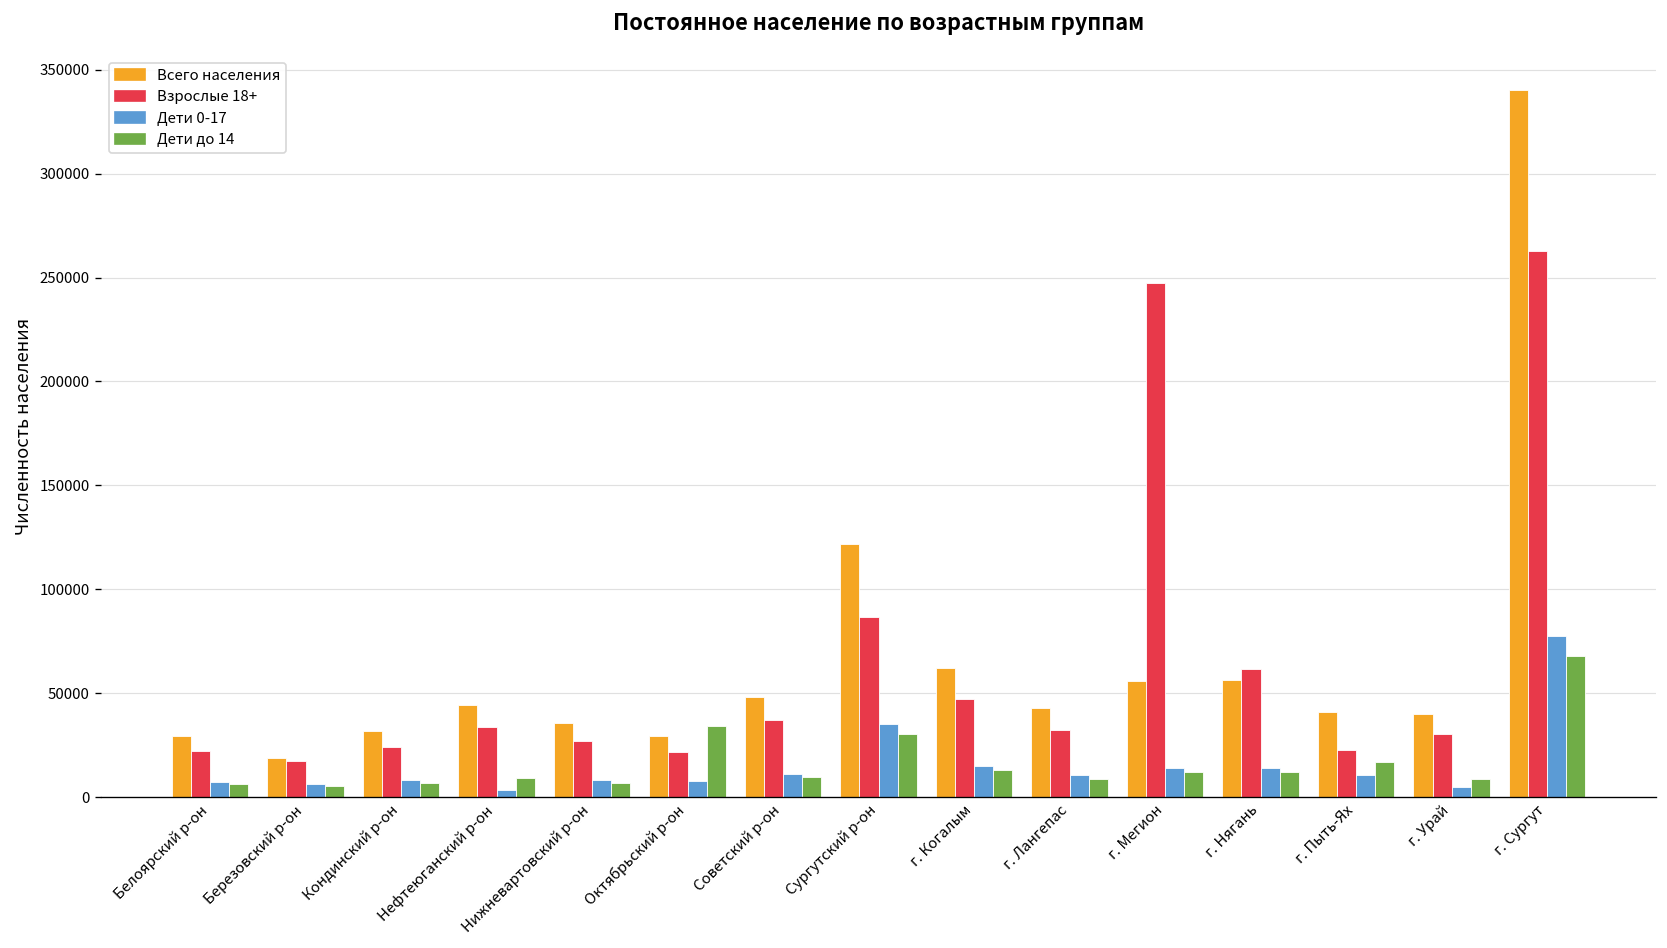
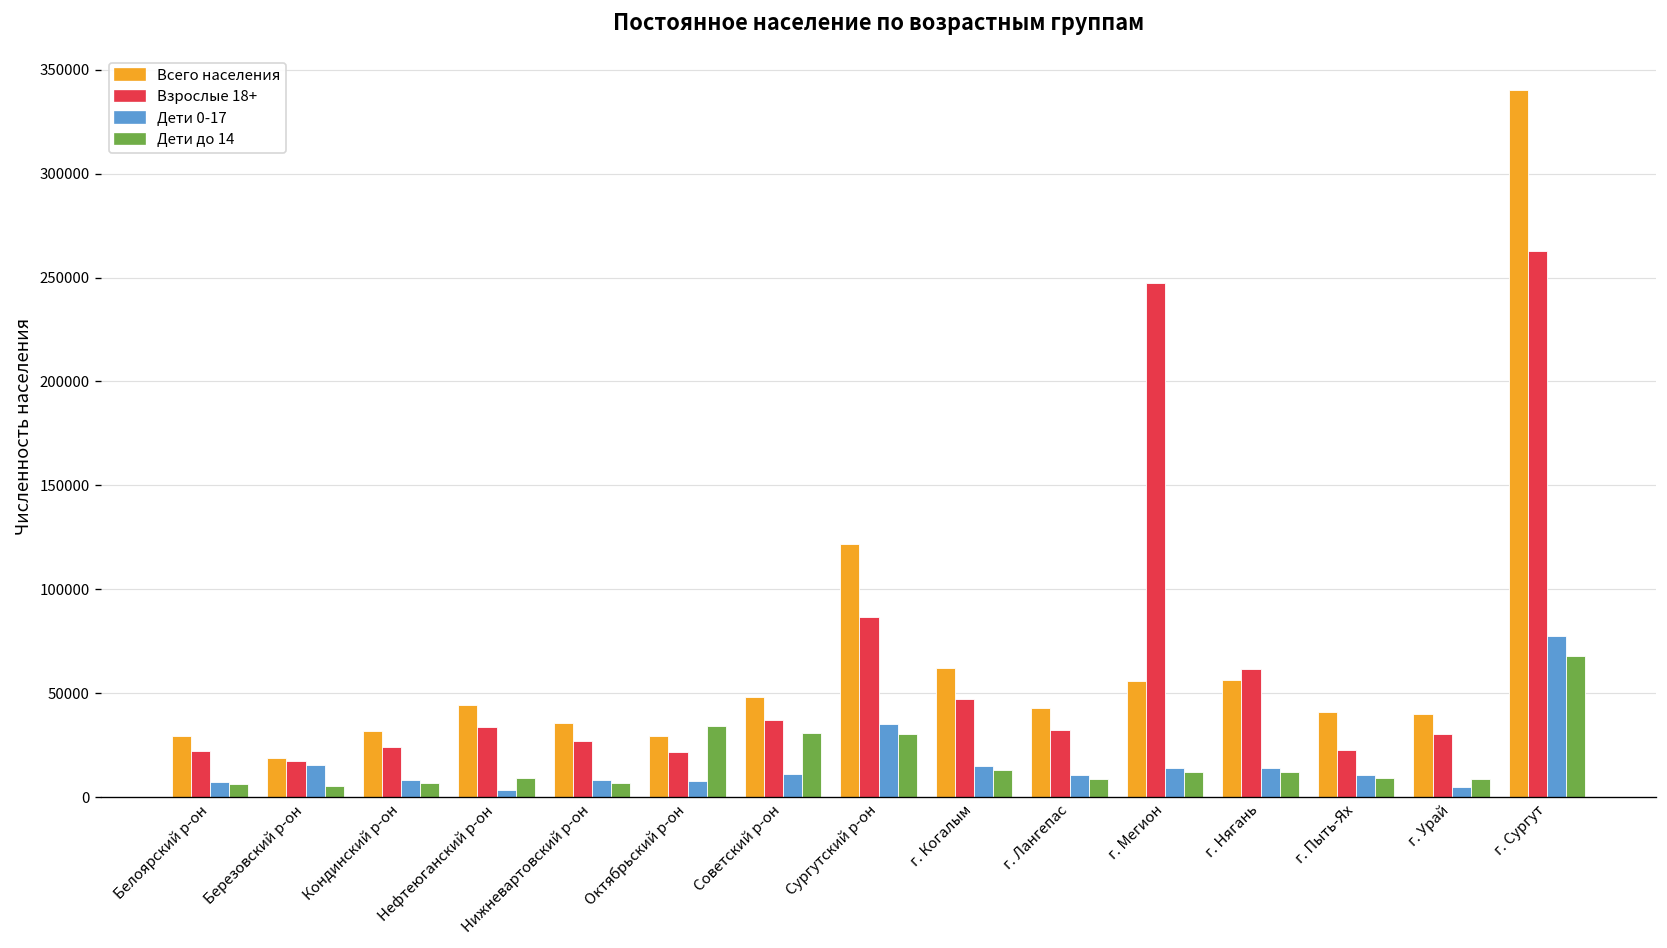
  {
    "Всего населения": {
      "Белоярский р-он": 30000,
      "Березовский р-он": 19000,
      "Кондинский р-он": 32000,
      "Нефтеюганский р-он": 45000,
      "Нижневартовский р-он": 36000,
      "Октябрьский р-он": 30000,
      "Советский р-он": 48000,
      "Сургутский р-он": 122000,
      "г. Когалым": 62000,
      "г. Лангепас": 43000,
      "г. Мегион": 56000,
      "г. Нягань": 57000,
      "г. Пыть-Ях": 41000,
      "г. Урай": 40000,
      "г. Сургут": 340000
    },
    "Взрослые 18+": {
      "Белоярский р-он": 22000,
      "Березовский р-он": 17000,
      "Кондинский р-он": 24000,
      "Нефтеюганский р-он": 34000,
      "Нижневартовский р-он": 27000,
      "Октябрьский р-он": 22000,
      "Советский р-он": 37000,
      "Сургутский р-он": 87000,
      "г. Когалым": 47000,
      "г. Лангепас": 32000,
      "г. Мегион": 247000,
      "г. Нягань": 62000,
      "г. Пыть-Ях": 23000,
      "г. Урай": 30000,
      "г. Сургут": 263000
    },
    "Дети 0-17": {
      "Белоярский р-он": 7000,
-     "Березовский р-он": 7000,
+     "Березовский р-он": 16000,
      "Кондинский р-он": 8000,
      "Нефтеюганский р-он": 4000,
      "Нижневартовский р-он": 8000,
      "Октябрьский р-он": 8000,
      "Советский р-он": 11000,
      "Сургутский р-он": 35000,
      "г. Когалым": 15000,
      "г. Лангепас": 11000,
      "г. Мегион": 14000,
      "г. Нягань": 14000,
      "г. Пыть-Ях": 11000,
      "г. Урай": 5000,
      "г. Сургут": 77000
    },
    "Дети до 14": {
      "Белоярский р-он": 6000,
      "Березовский р-он": 6000,
      "Кондинский р-он": 7000,
      "Нефтеюганский р-он": 9000,
      "Нижневартовский р-он": 7000,
      "Октябрьский р-он": 34000,
-     "Советский р-он": 10000,
+     "Советский р-он": 31000,
      "Сургутский р-он": 30000,
      "г. Когалым": 13000,
      "г. Лангепас": 9000,
      "г. Мегион": 12000,
      "г. Нягань": 12000,
-     "г. Пыть-Ях": 17000,
+     "г. Пыть-Ях": 9000,
      "г. Урай": 9000,
      "г. Сургут": 68000
    }
  }
